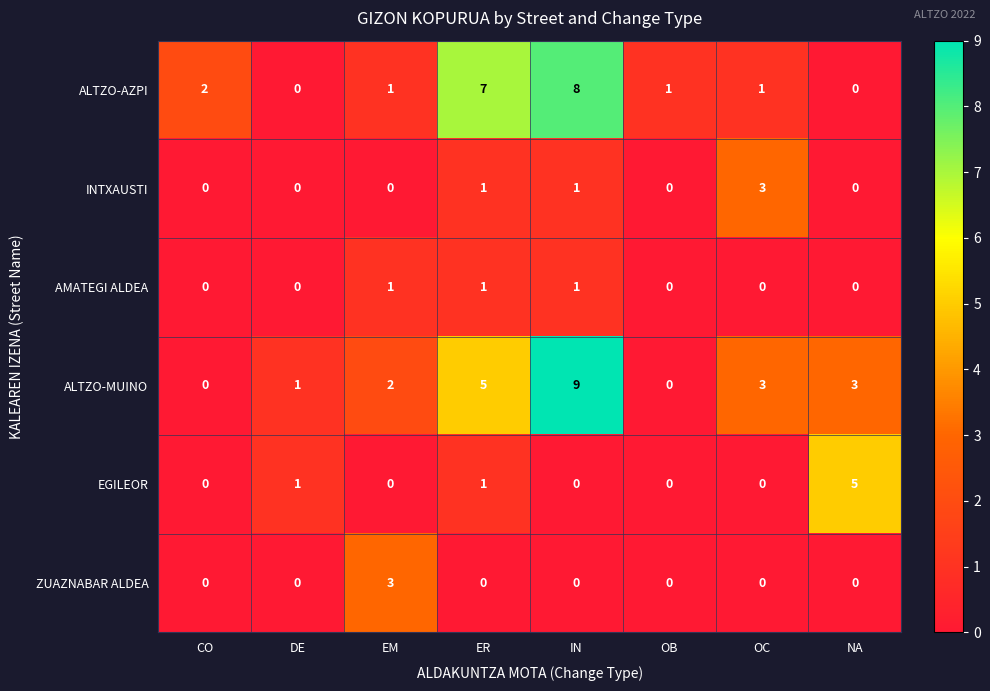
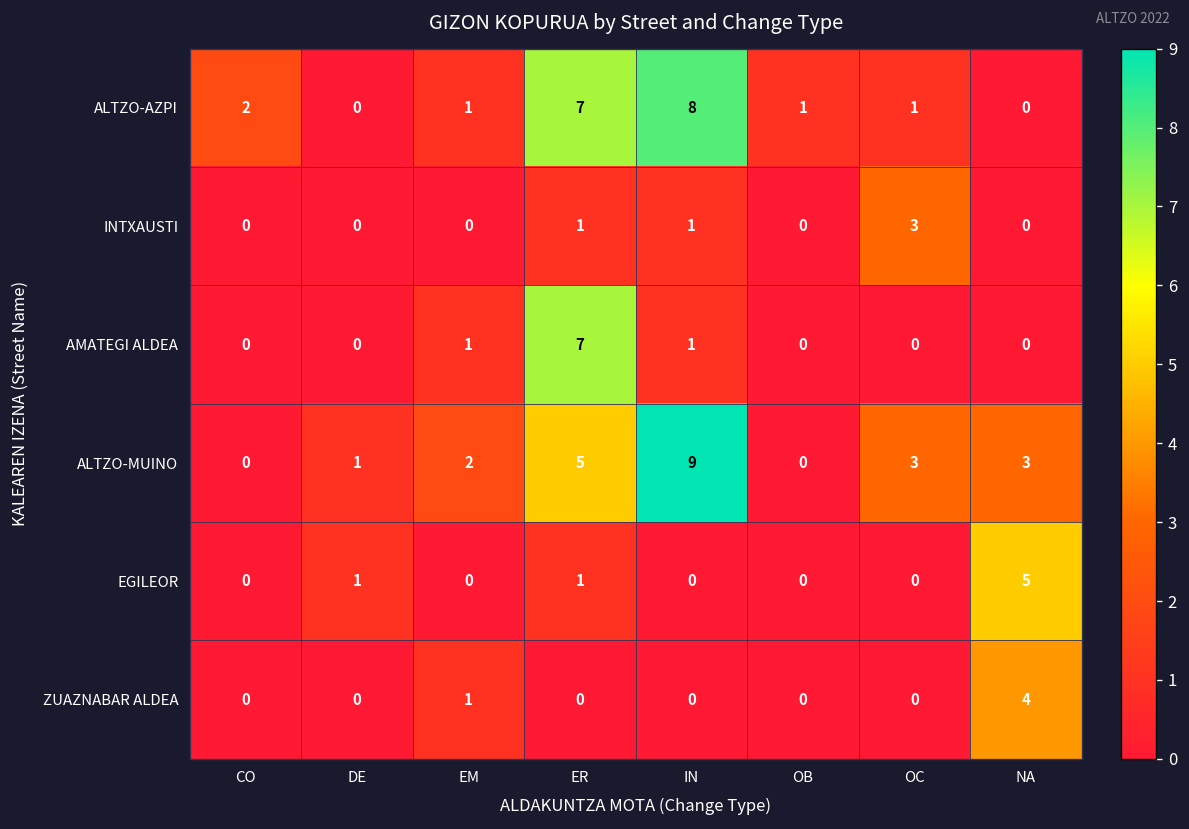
  {
    "ALTZO-AZPI": {
      "CO": 2,
      "DE": 0,
      "EM": 1,
      "ER": 7,
      "IN": 8,
      "OB": 1,
      "OC": 1,
      "NA": 0
    },
    "INTXAUSTI": {
      "CO": 0,
      "DE": 0,
      "EM": 0,
      "ER": 1,
      "IN": 1,
      "OB": 0,
      "OC": 3,
      "NA": 0
    },
    "AMATEGI ALDEA": {
      "CO": 0,
      "DE": 0,
      "EM": 1,
-     "ER": 1,
+     "ER": 7,
      "IN": 1,
      "OB": 0,
      "OC": 0,
      "NA": 0
    },
    "ALTZO-MUINO": {
      "CO": 0,
      "DE": 1,
      "EM": 2,
      "ER": 5,
      "IN": 9,
      "OB": 0,
      "OC": 3,
      "NA": 3
    },
    "EGILEOR": {
      "CO": 0,
      "DE": 1,
      "EM": 0,
      "ER": 1,
      "IN": 0,
      "OB": 0,
      "OC": 0,
      "NA": 5
    },
    "ZUAZNABAR ALDEA": {
      "CO": 0,
      "DE": 0,
-     "EM": 3,
+     "EM": 1,
      "ER": 0,
      "IN": 0,
      "OB": 0,
      "OC": 0,
-     "NA": 0
+     "NA": 4
    }
  }
